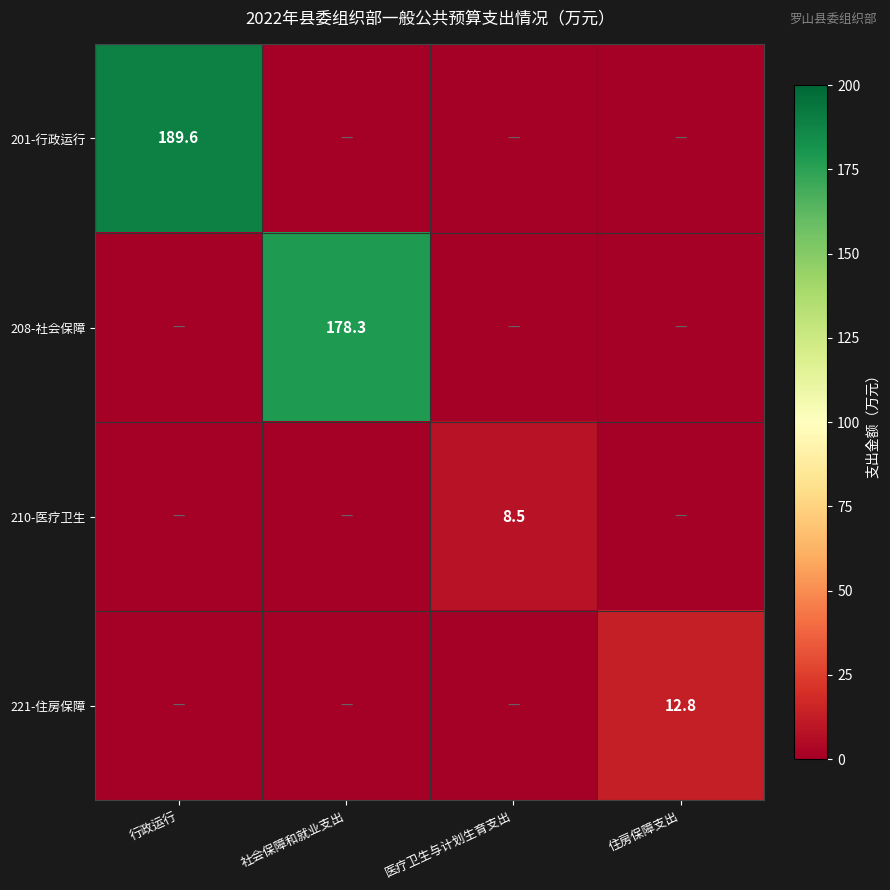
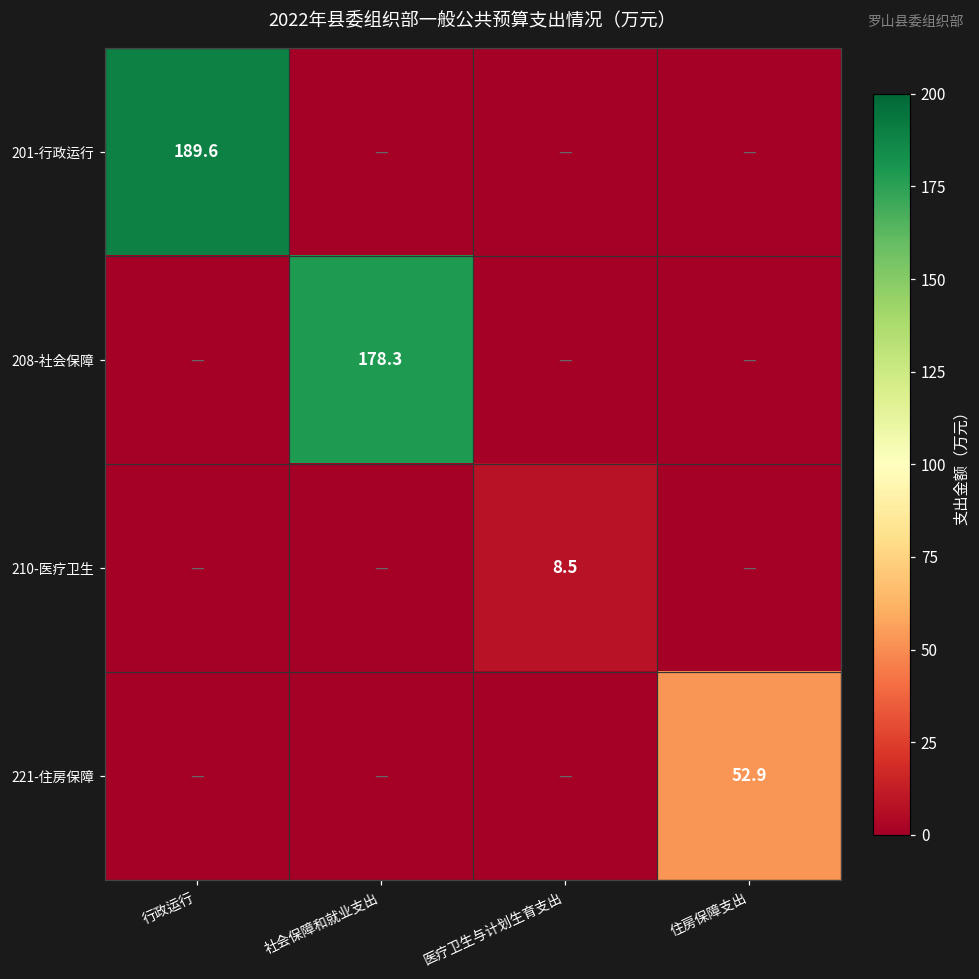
  {
    "201-行政运行": {
      "行政运行": 189.6
    },
    "208-社会保障": {
      "社会保障和就业支出": 178.3
    },
    "210-医疗卫生": {
      "医疗卫生与计划生育支出": 8.5
    },
    "221-住房保障": {
-     "住房保障支出": 12.8
+     "住房保障支出": 52.9
    }
  }
